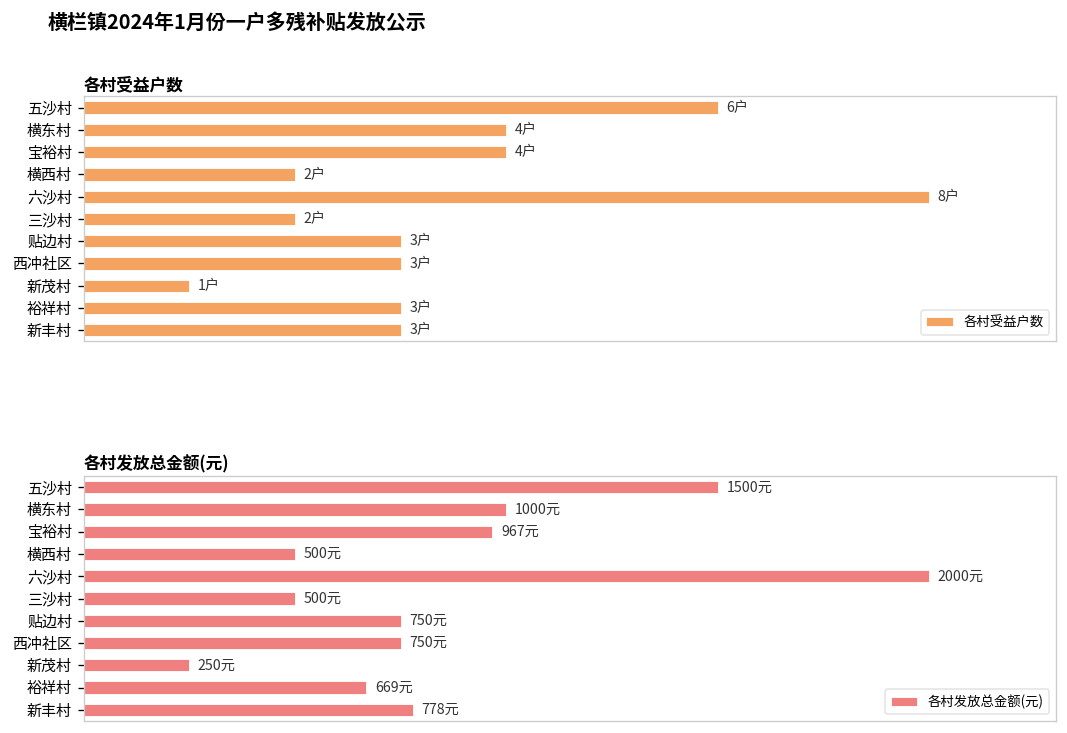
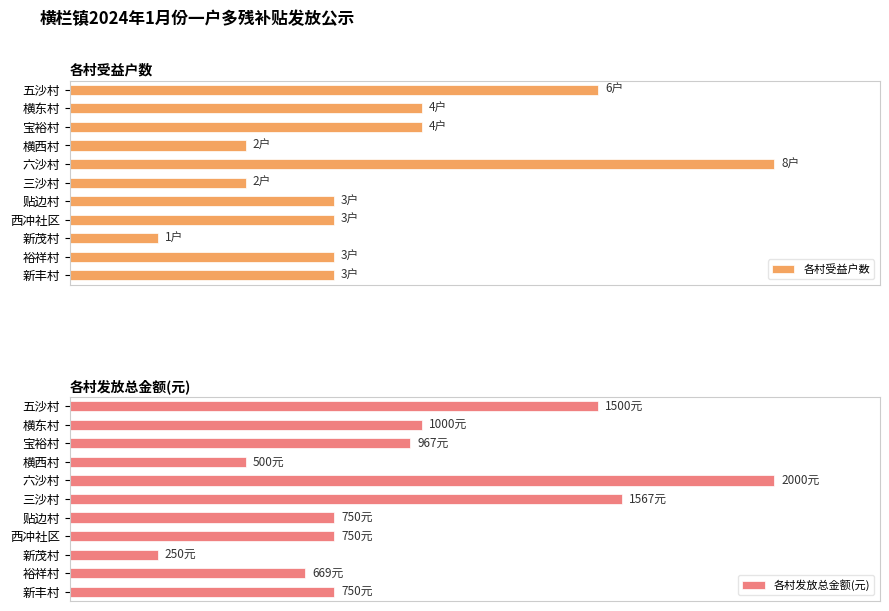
  {
    "各村发放总金额(元)": {
-     "三沙村": "500元",
-     "新丰村": "778元"
+     "三沙村": "1567元",
+     "新丰村": "750元"
    }
  }
